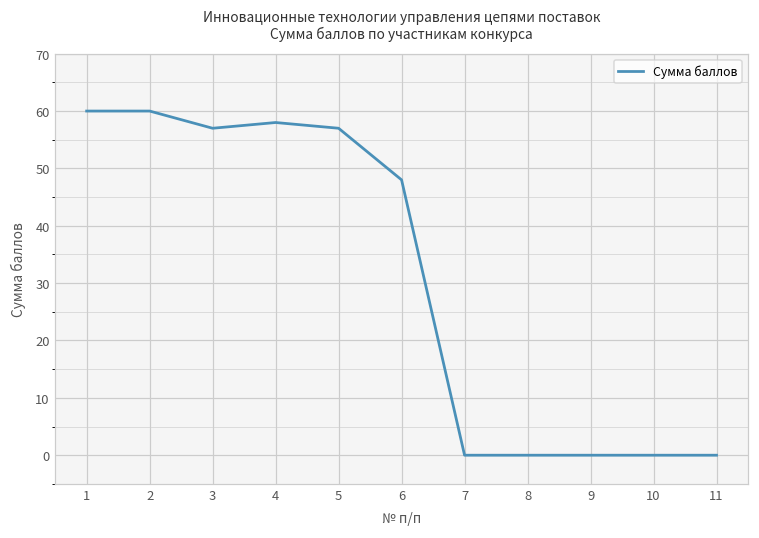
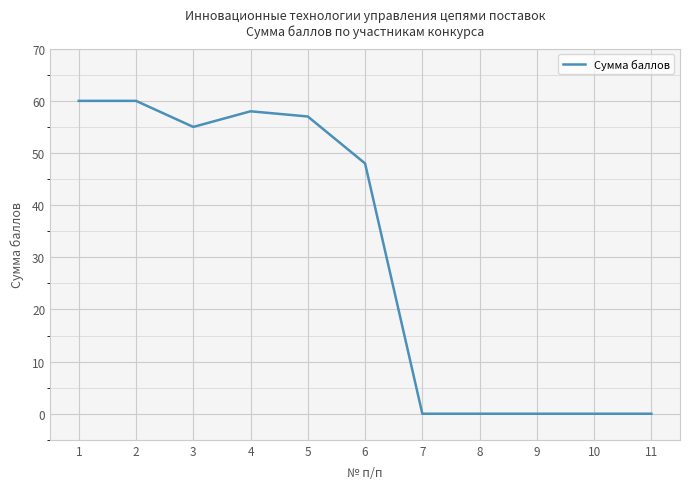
  {
    "1": 60,
    "2": 60,
-   "3": 57,
+   "3": 55,
    "4": 58,
    "5": 57,
    "6": 48,
    "7": 0,
    "8": 0,
    "9": 0,
    "10": 0,
    "11": 0
  }
